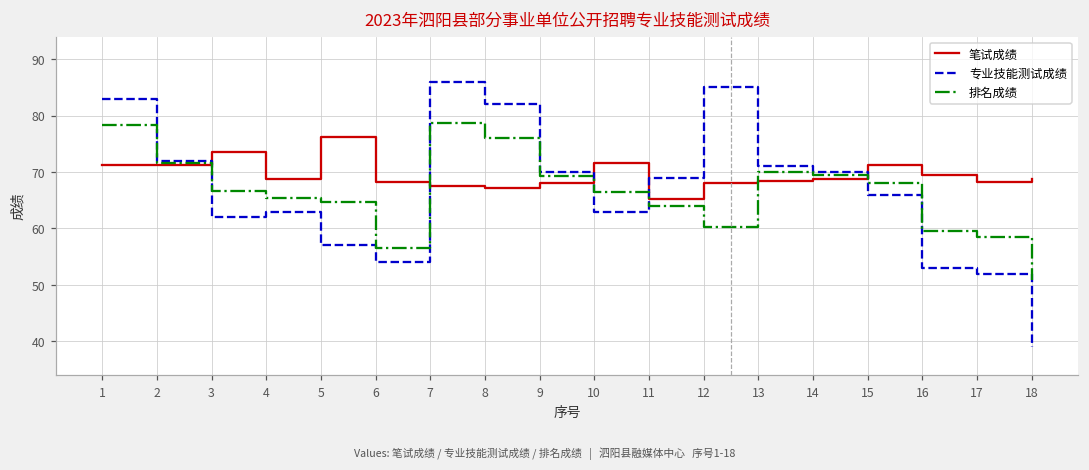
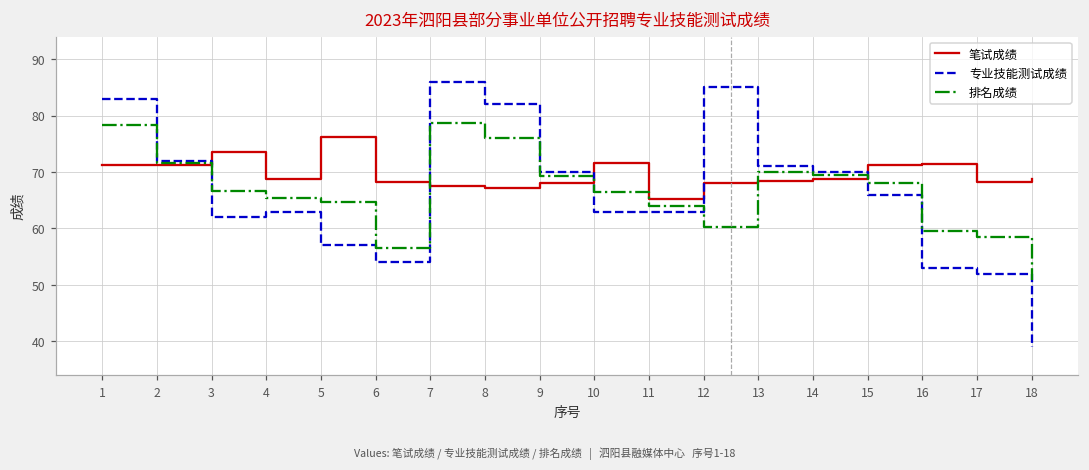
  {
    "笔试成绩": {
      "1": 71,
      "3": 74,
      "4": 69,
      "5": 76,
      "6": 68,
      "7": 68,
      "8": 67,
      "9": 68,
      "10": 72,
      "11": 65,
      "12": 68,
      "13": 68,
      "14": 69,
      "15": 71,
-     "16": 70,
+     "16": 72,
      "17": 68,
      "18": 69
    },
    "专业技能测试成绩": {
      "1": 83,
      "3": 62,
      "4": 63,
      "5": 57,
      "6": 54,
      "7": 86,
      "8": 82,
      "9": 70,
      "10": 63,
-     "11": 69,
+     "11": 63,
      "12": 85,
      "13": 71,
      "14": 70,
      "15": 66,
      "16": 53,
      "17": 52,
      "18": 39
    },
    "排名成绩": {
      "1": 78,
      "3": 67,
      "4": 65,
      "5": 65,
      "6": 56,
      "7": 79,
      "8": 76,
      "9": 69,
      "10": 66,
      "11": 64,
      "12": 60,
      "13": 70,
      "14": 69,
      "15": 68,
      "16": 60,
      "17": 59,
      "18": 51
    }
  }
